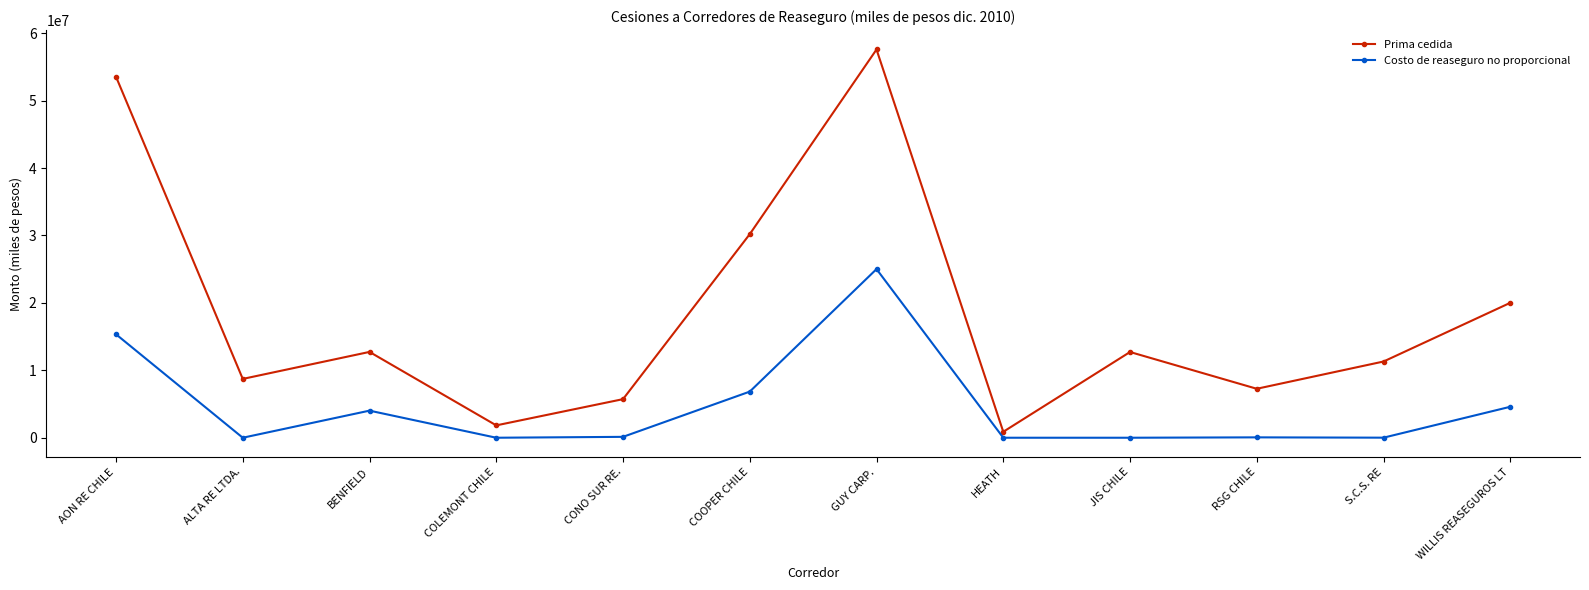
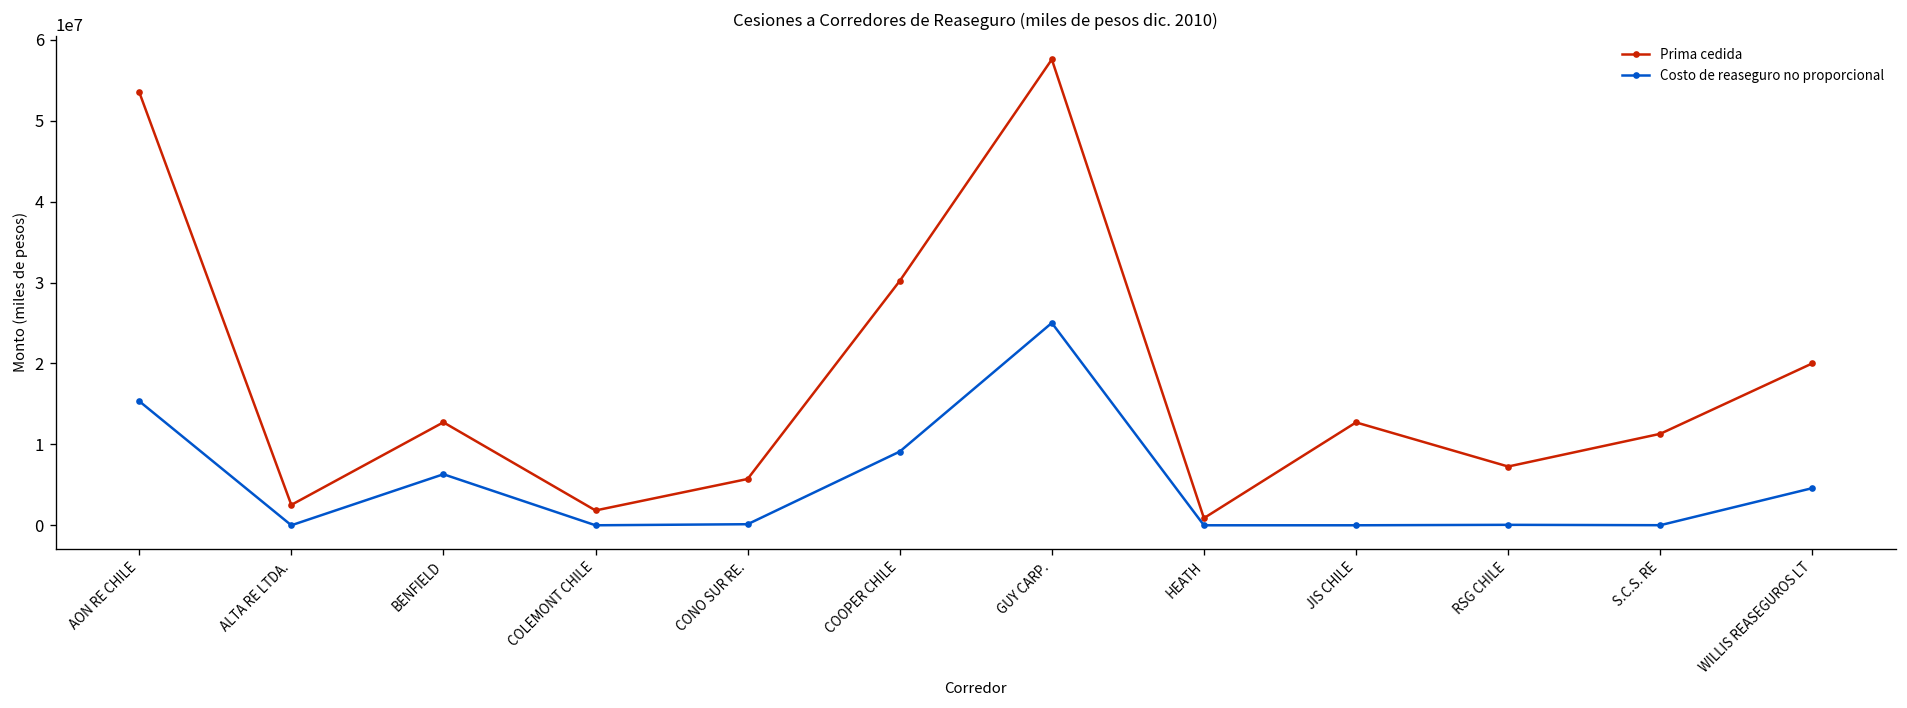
  {
    "Prima cedida": {
      "AON RE CHILE": 54000000,
-     "ALTA RE LTDA.": 9000000,
+     "ALTA RE LTDA.": 3000000,
      "BENFIELD": 13000000,
      "COLEMONT CHILE": 2000000,
      "CONO SUR RE.": 6000000,
      "COOPER CHILE": 30000000,
      "GUY CARP.": 58000000,
      "HEATH": 1000000,
      "JIS CHILE": 13000000,
      "RSG CHILE": 7000000,
      "S.C.S. RE": 11000000,
      "WILLIS REASEGUROS LT": 20000000
    },
    "Costo de reaseguro no proporcional": {
      "AON RE CHILE": 15000000,
      "ALTA RE LTDA.": 0,
-     "BENFIELD": 4000000,
+     "BENFIELD": 6000000,
      "COLEMONT CHILE": 0,
      "CONO SUR RE.": 0,
-     "COOPER CHILE": 7000000,
+     "COOPER CHILE": 9000000,
      "GUY CARP.": 25000000,
      "HEATH": 0,
      "JIS CHILE": 0,
      "RSG CHILE": 0,
      "S.C.S. RE": 0,
      "WILLIS REASEGUROS LT": 5000000
    }
  }
